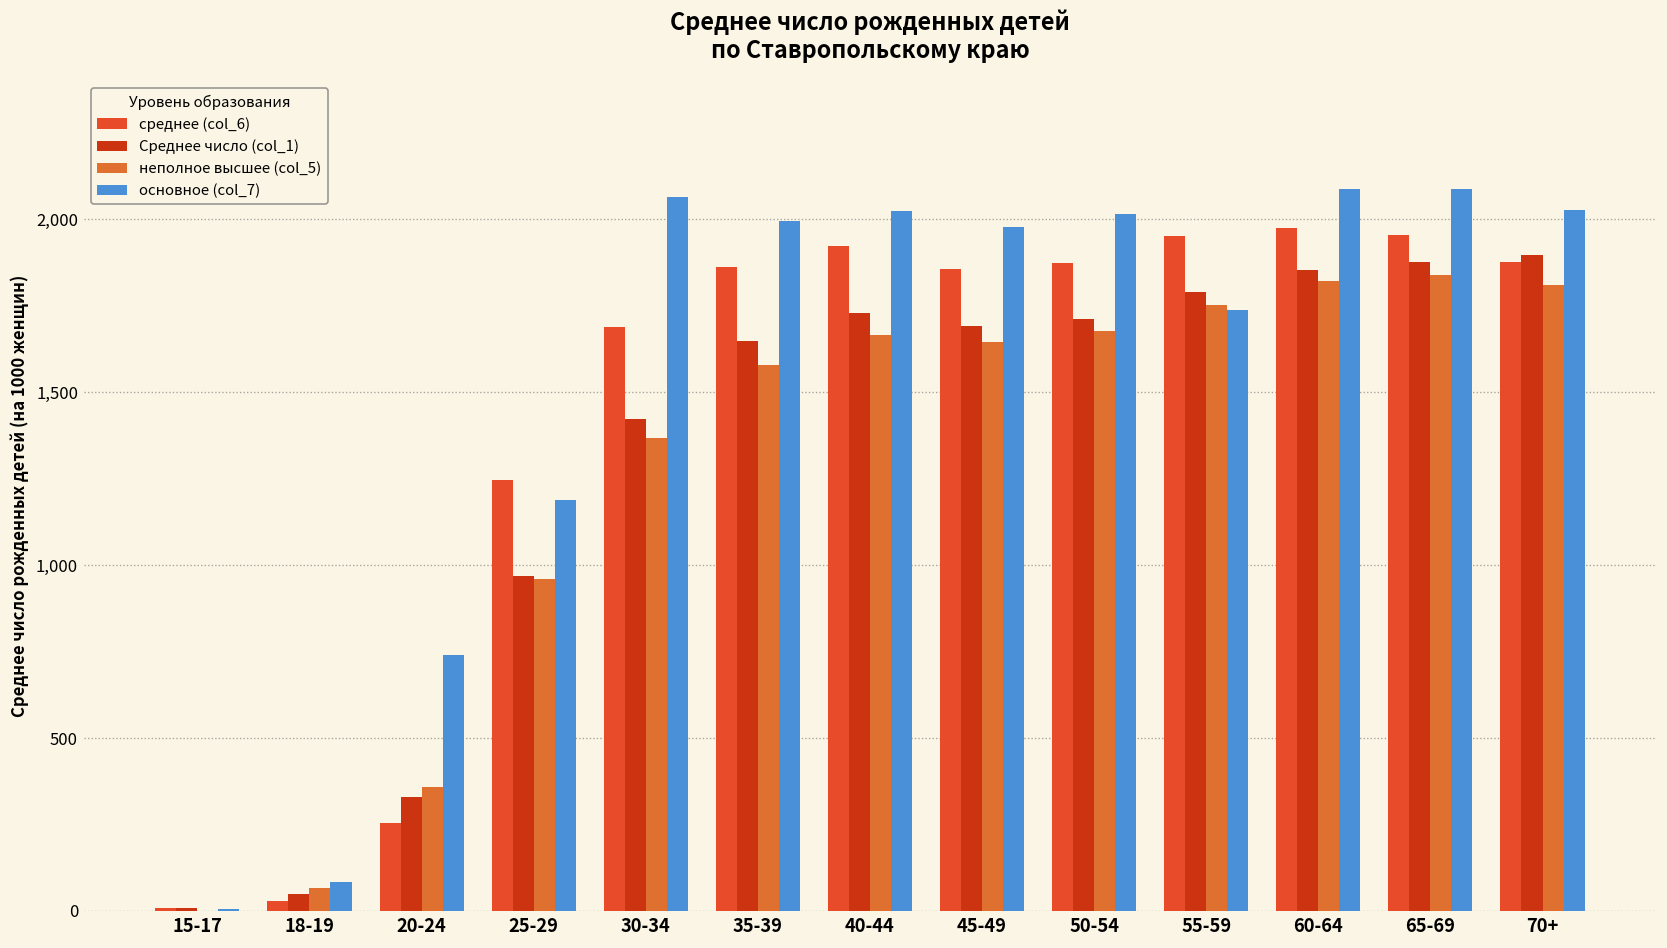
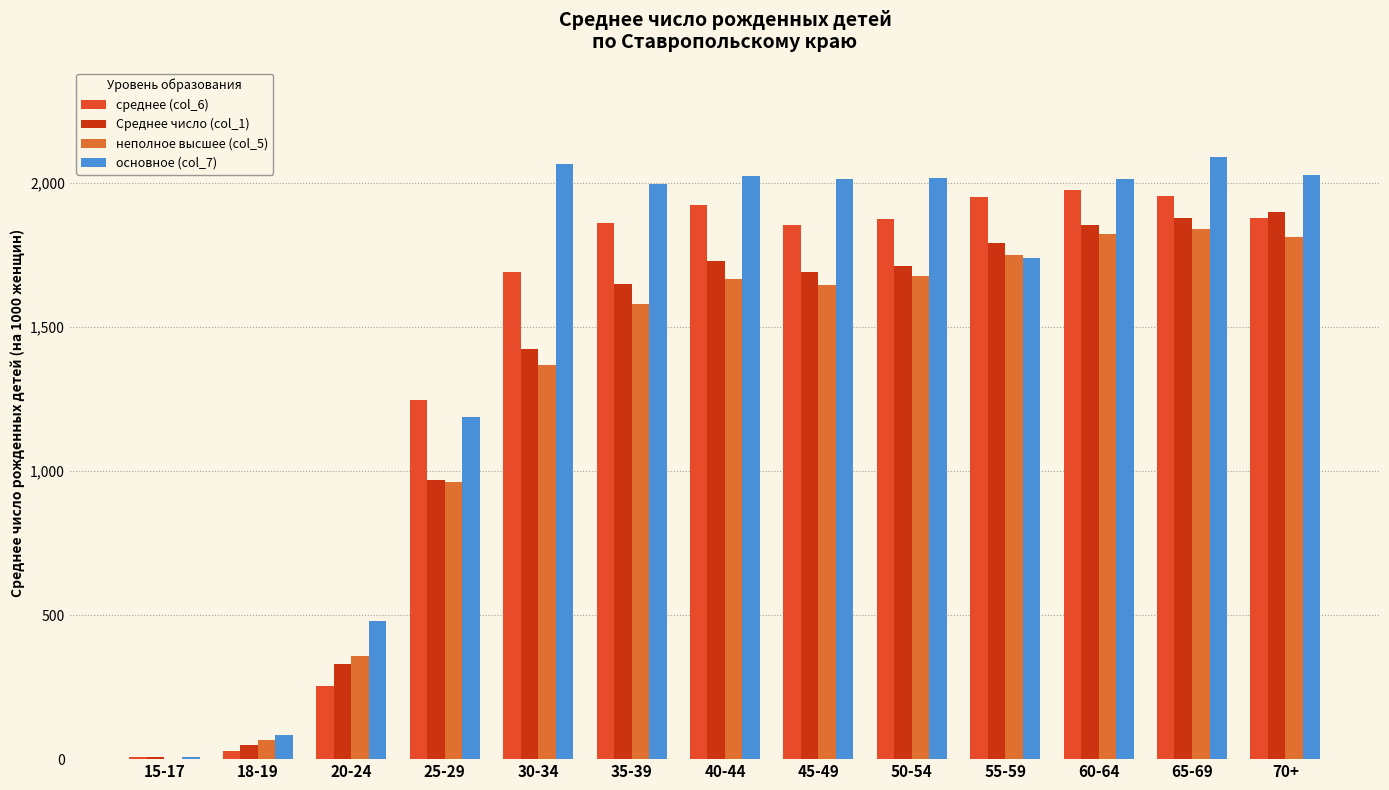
  {
    "основное (col_7)": {
      "18-19": "80",
-     "20-24": "740",
+     "20-24": "480",
      "25-29": "1,190",
      "30-34": "2,070",
      "35-39": "2,000",
      "40-44": "2,020",
-     "45-49": "1,980",
+     "45-49": "2,010",
      "50-54": "2,020",
      "55-59": "1,740",
-     "60-64": "2,090",
+     "60-64": "2,010",
      "65-69": "2,090",
      "70+": "2,030"
    }
  }
